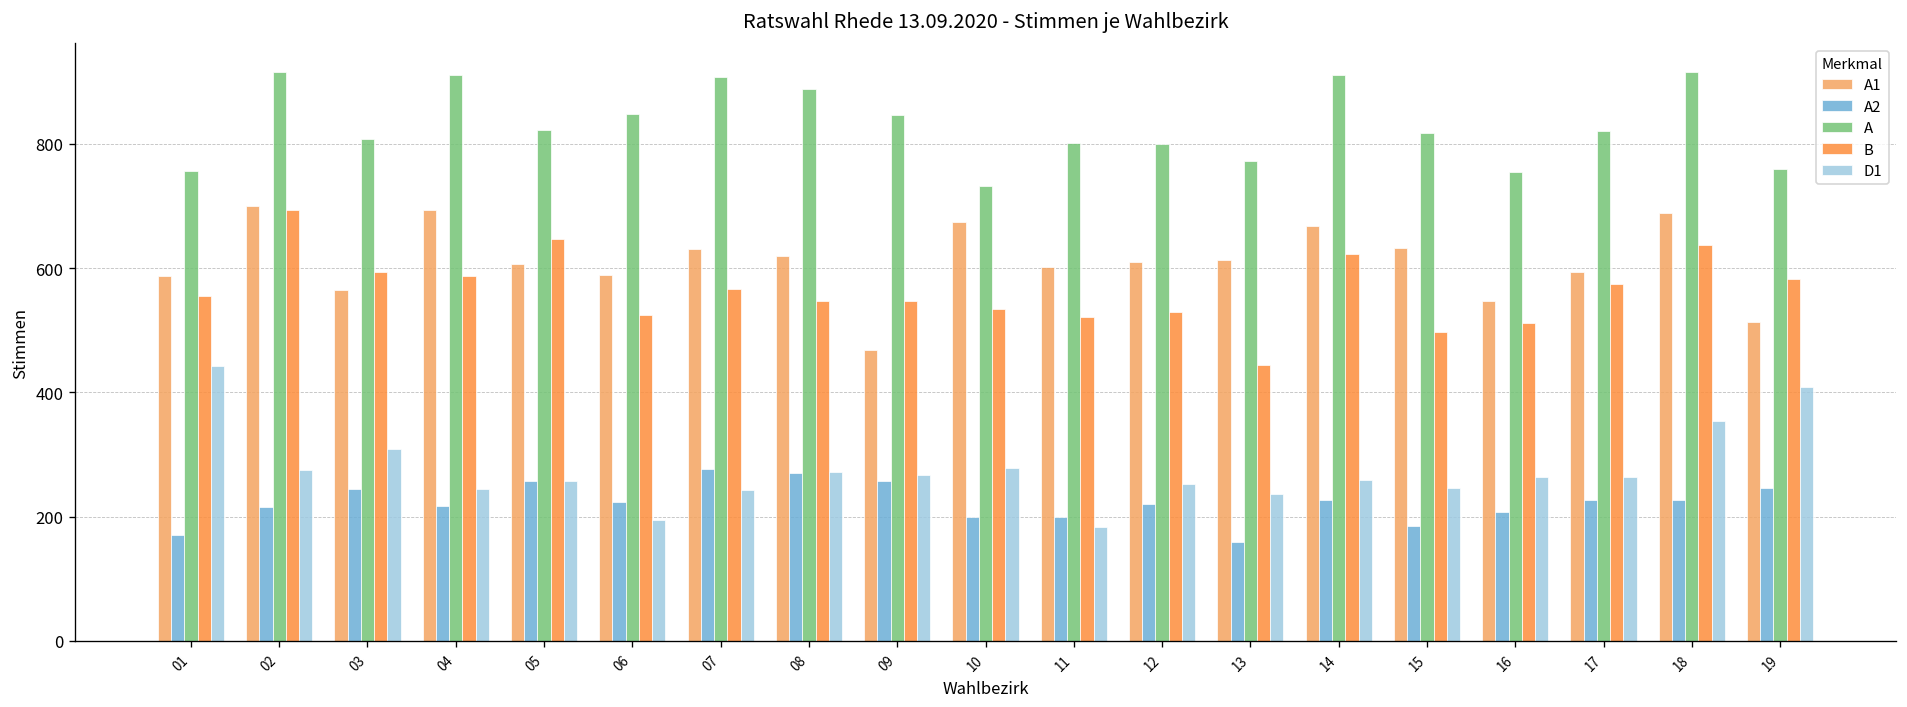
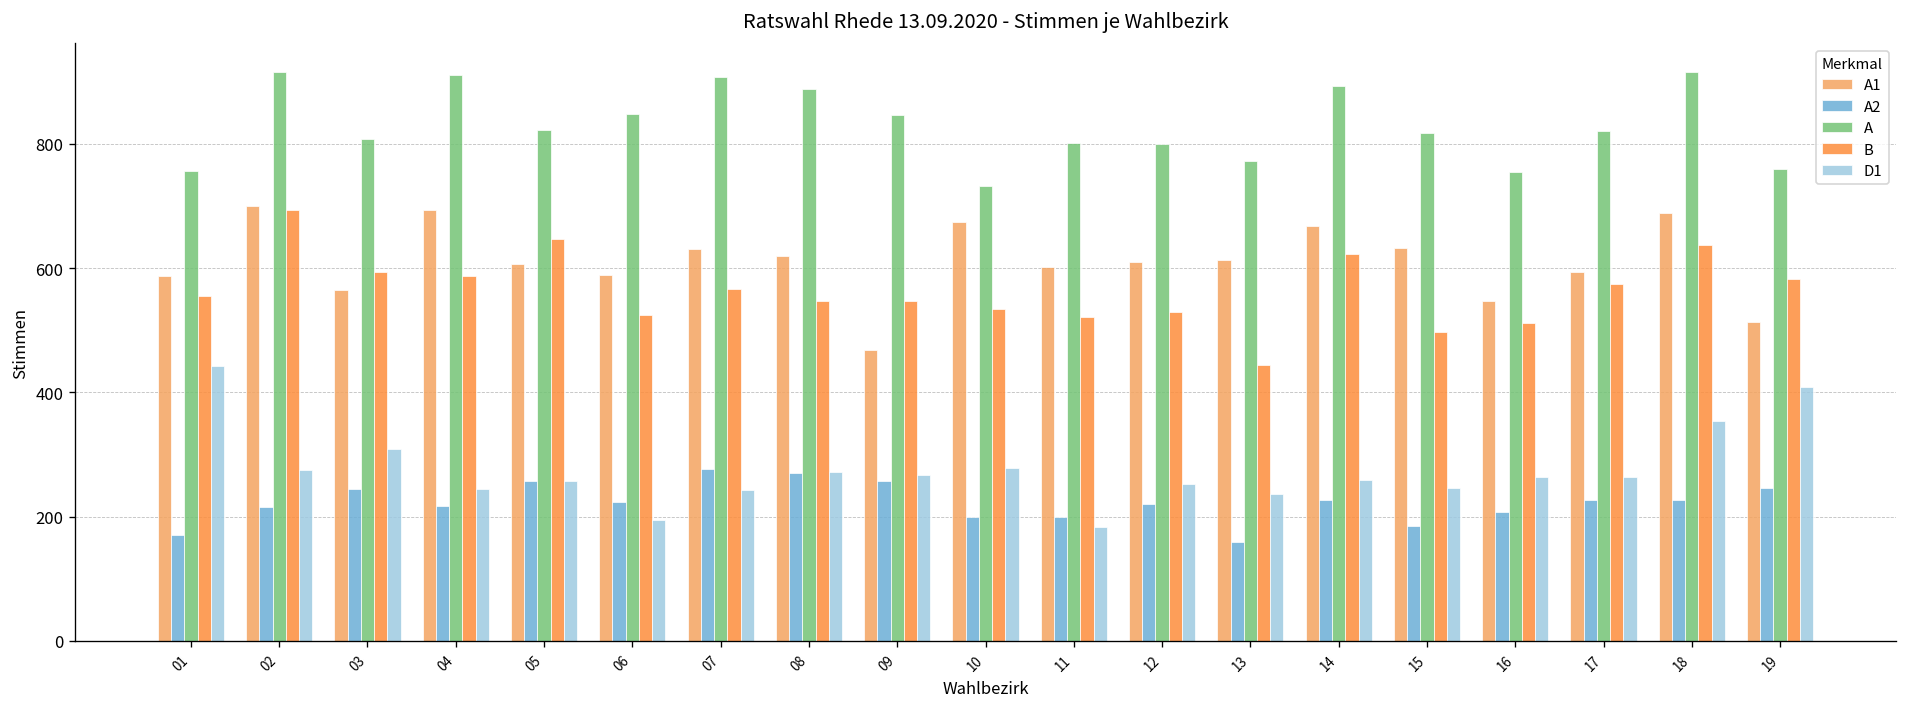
  {
    "A": {
      "01": 760,
      "02": 920,
      "03": 810,
      "04": 910,
      "05": 820,
      "06": 850,
      "07": 910,
      "08": 890,
      "09": 850,
      "10": 730,
      "11": 800,
      "12": 800,
      "13": 770,
-     "14": 910,
+     "14": 890,
      "15": 820,
      "16": 760,
      "17": 820,
      "18": 920,
      "19": 760
    }
  }
